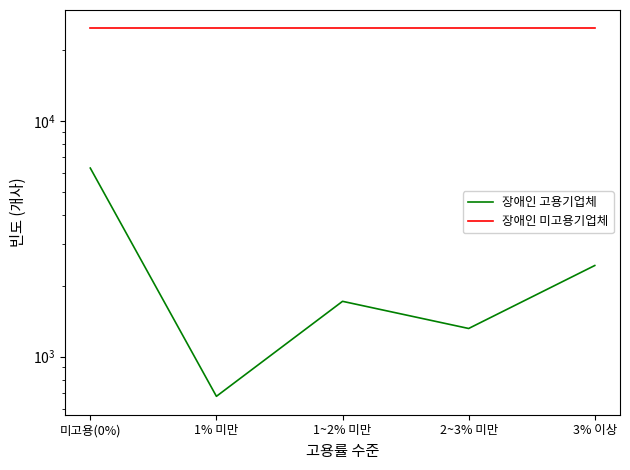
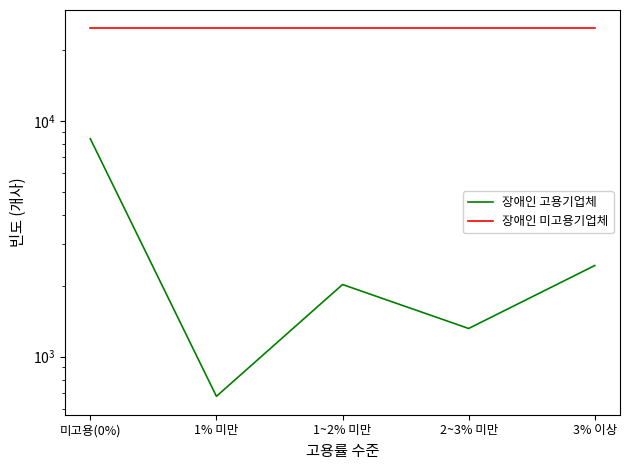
  {
    "장애인 고용기업체": {
-     "미고용(0%)": 6300,
+     "미고용(0%)": 8400,
      "1% 미만": 680,
-     "1~2% 미만": 1700,
+     "1~2% 미만": 2000,
      "2~3% 미만": 1300,
      "3% 이상": 2400
    },
    "장애인 미고용기업체": {
      "미고용(0%)": 25000,
      "1% 미만": 25000,
      "1~2% 미만": 25000,
      "2~3% 미만": 25000,
      "3% 이상": 25000
    }
  }
